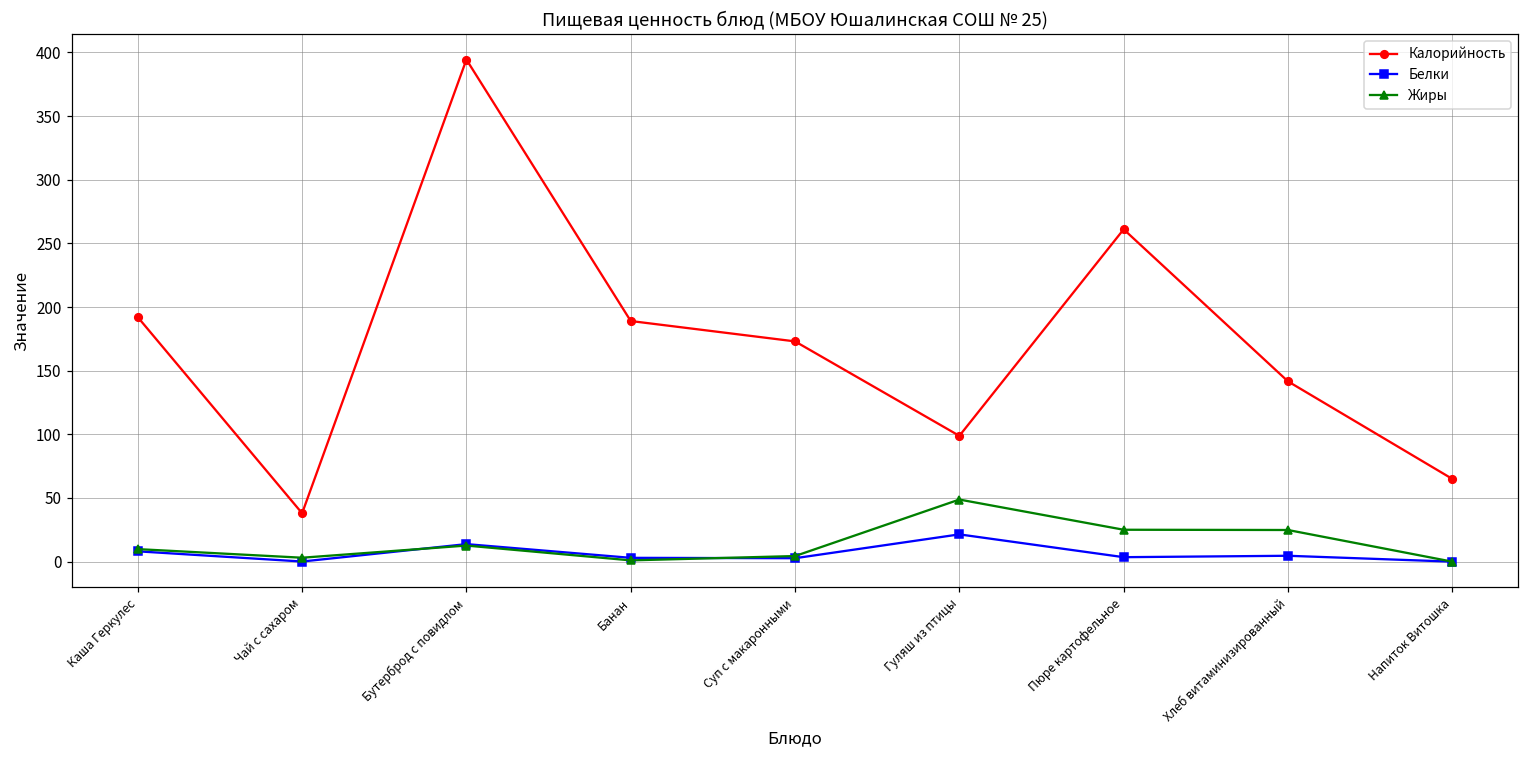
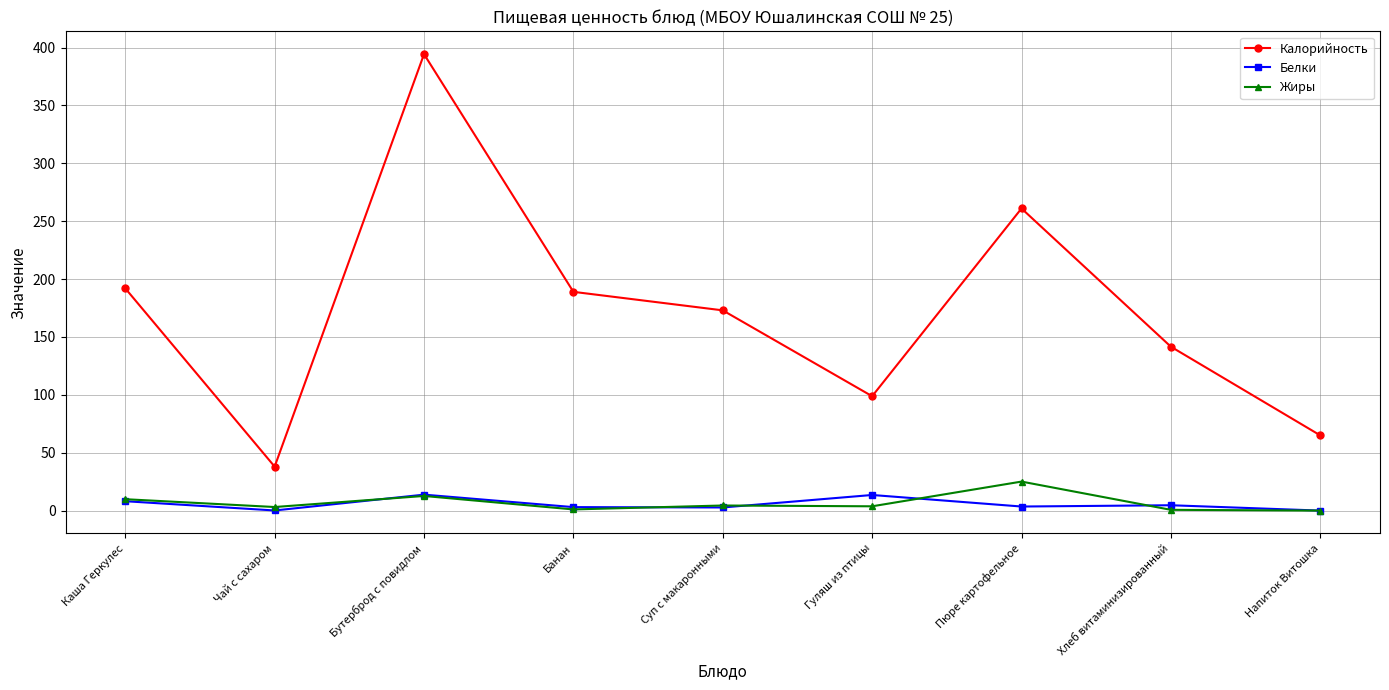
  {
    "Калорийность": {
      "Каша Геркулес": 192,
      "Чай с сахаром": 38,
      "Бутерброд с повидлом": 394,
      "Банан": 189,
      "Суп с макаронными": 173,
      "Гуляш из птицы": 99,
      "Пюре картофельное": 261,
      "Хлеб витаминизированный": 142,
      "Напиток Витошка": 65
    },
    "Белки": {
      "Чай с сахаром": 0,
-     "Гуляш из птицы": 21,
+     "Гуляш из птицы": 13,
      "Пюре картофельное": 4,
      "Хлеб витаминизированный": 5
    },
    "Жиры": {
      "Чай с сахаром": 3,
-     "Гуляш из птицы": 49,
+     "Гуляш из птицы": 4,
      "Пюре картофельное": 25,
-     "Хлеб витаминизированный": 25
+     "Хлеб витаминизированный": 1
    }
  }
